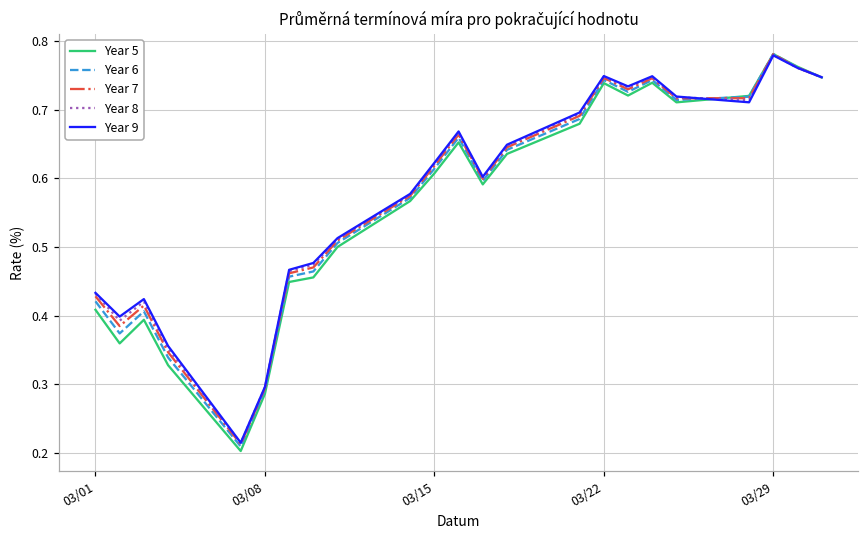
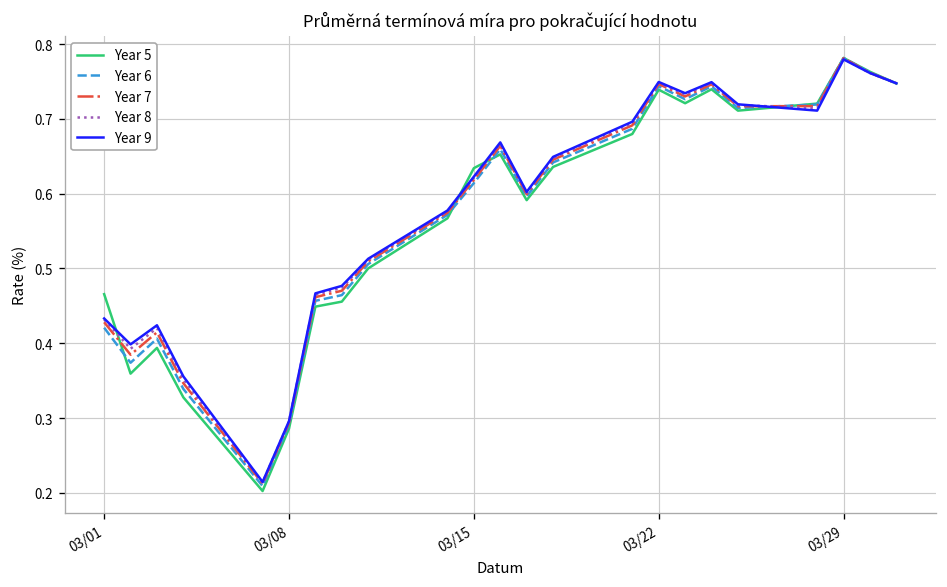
  {
    "Year 5": {
-     "03/01": 0.41,
+     "03/01": 0.47,
      "03/08": 0.29,
-     "03/15": 0.61,
+     "03/15": 0.63,
      "03/22": 0.74
    },
    "Year 6": {
      "03/01": 0.42,
      "03/15": 0.61
    }
  }
